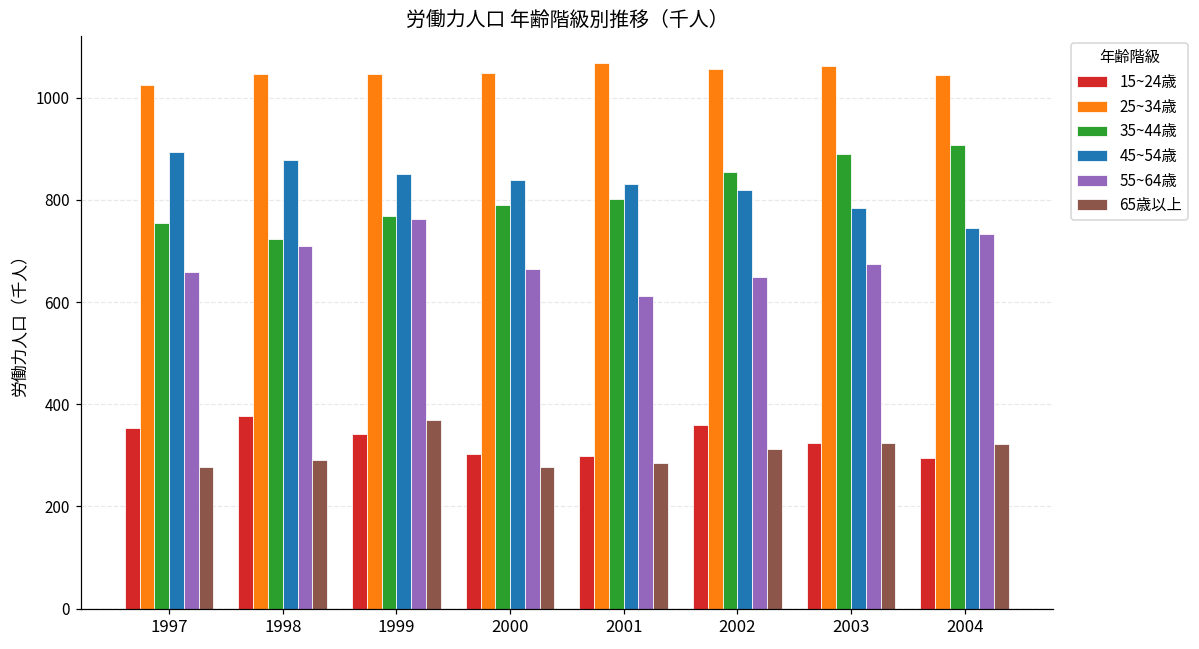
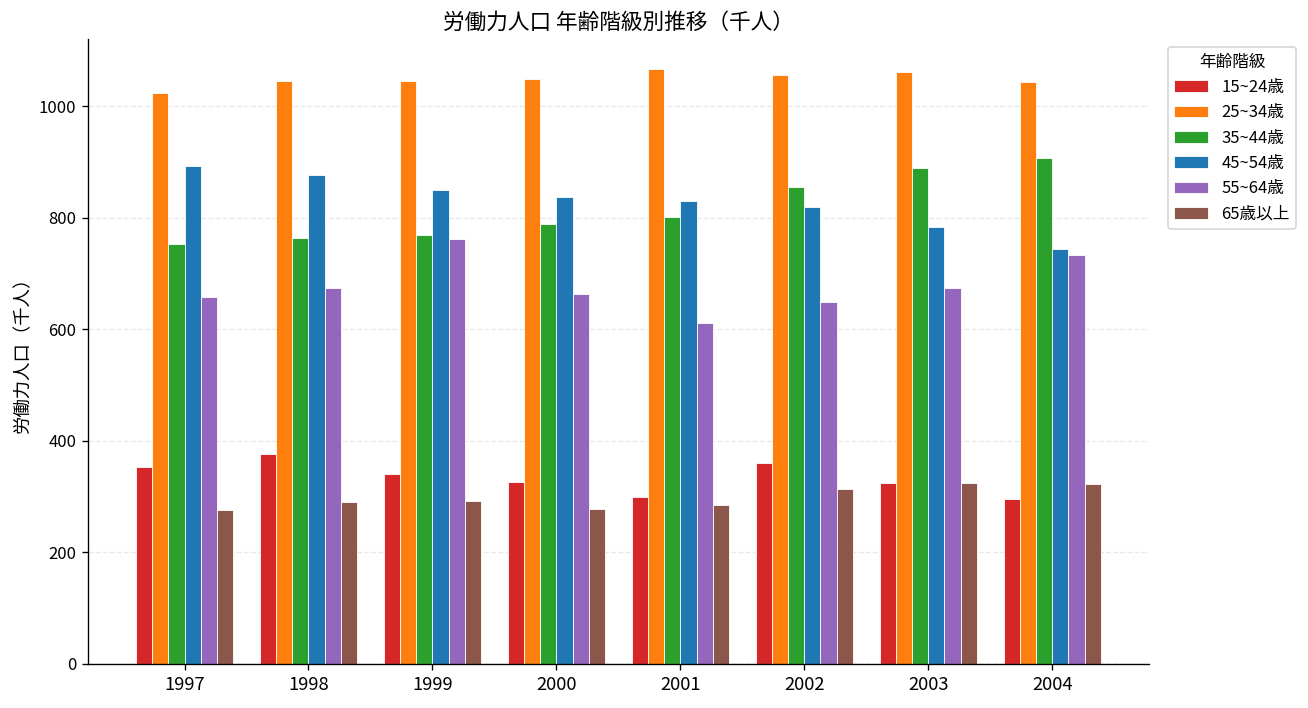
  {
    "15~24歳": {
      "1997": 350,
      "1998": 380,
      "1999": 340,
-     "2000": 300,
+     "2000": 330,
      "2001": 300,
      "2002": 360,
      "2003": 320,
      "2004": 300
    },
    "25~34歳": {
      "1997": 1030,
      "1998": 1050,
      "1999": 1050,
      "2000": 1050,
      "2001": 1070,
      "2002": 1060,
      "2003": 1060,
      "2004": 1040
    },
    "35~44歳": {
      "1997": 750,
-     "1998": 720,
+     "1998": 760,
      "1999": 770,
      "2000": 790,
      "2001": 800,
      "2002": 860,
      "2003": 890,
      "2004": 910
    },
    "45~54歳": {
      "1997": 890,
      "1998": 880,
      "1999": 850,
      "2000": 840,
      "2001": 830,
      "2002": 820,
      "2003": 780,
      "2004": 750
    },
    "55~64歳": {
      "1997": 660,
-     "1998": 710,
+     "1998": 680,
      "1999": 760,
      "2000": 660,
      "2001": 610,
      "2002": 650,
      "2003": 670,
      "2004": 730
    },
    "65歳以上": {
      "1997": 280,
      "1998": 290,
-     "1999": 370,
+     "1999": 290,
      "2000": 280,
      "2001": 290,
      "2002": 310,
      "2003": 330,
      "2004": 320
    }
  }
